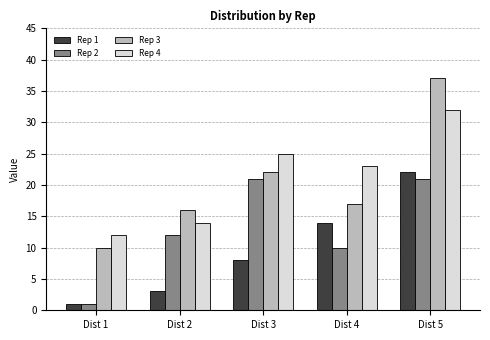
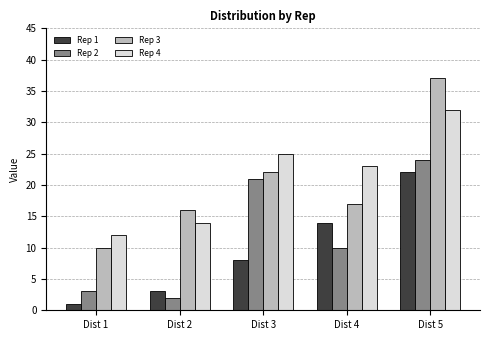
  {
    "Rep 1": {
      "Dist 1": 1,
      "Dist 2": 3,
      "Dist 3": 8,
      "Dist 4": 14,
      "Dist 5": 22
    },
    "Rep 2": {
-     "Dist 1": 1,
-     "Dist 2": 12,
+     "Dist 1": 3,
+     "Dist 2": 2,
      "Dist 3": 21,
      "Dist 4": 10,
-     "Dist 5": 21
+     "Dist 5": 24
    }
  }
